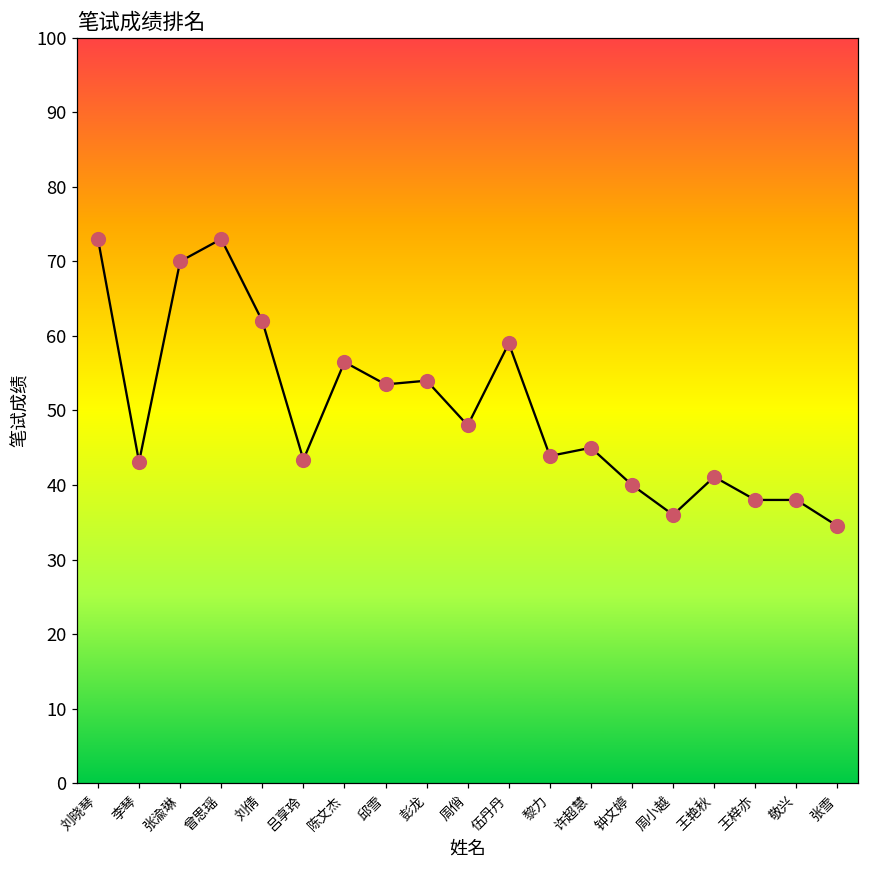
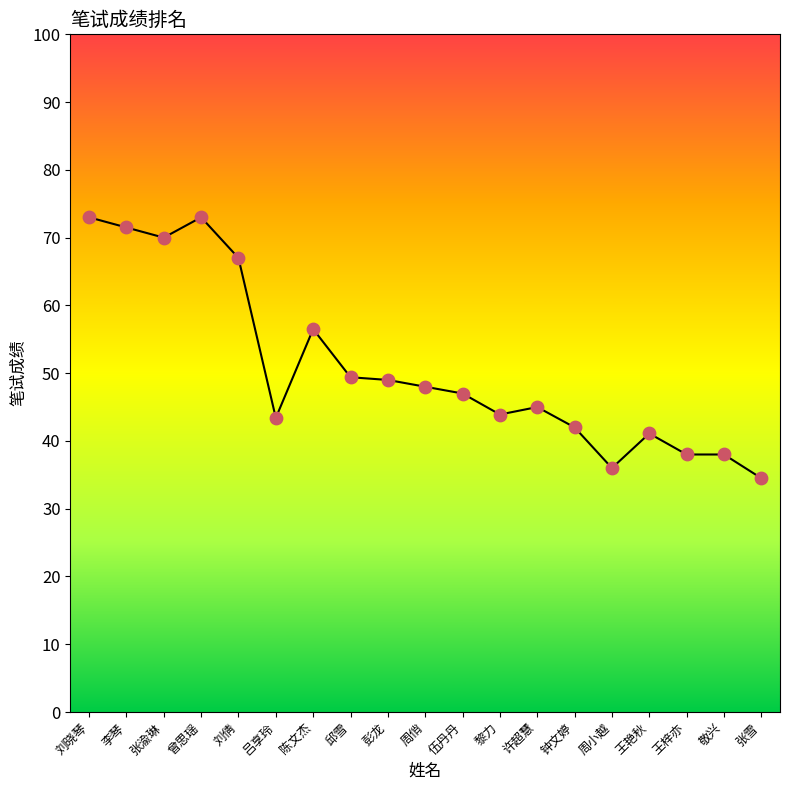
  {
    "刘晓琴": 73,
-   "李琴": 43,
+   "李琴": 72,
    "张渝琳": 70,
    "曾思瑶": 73,
-   "刘倩": 62,
+   "刘倩": 67,
    "吕享玲": 43,
    "陈文杰": 57,
-   "邱雪": 54,
-   "彭龙": 54,
+   "邱雪": 49,
+   "彭龙": 49,
    "周俏": 48,
-   "伍丹丹": 59,
+   "伍丹丹": 47,
    "黎力": 44,
    "许超慧": 45,
-   "钟文婷": 40,
+   "钟文婷": 42,
    "周小越": 36,
    "王艳秋": 41,
    "王梓亦": 38,
    "敬兴": 38,
    "张雪": 35
  }
